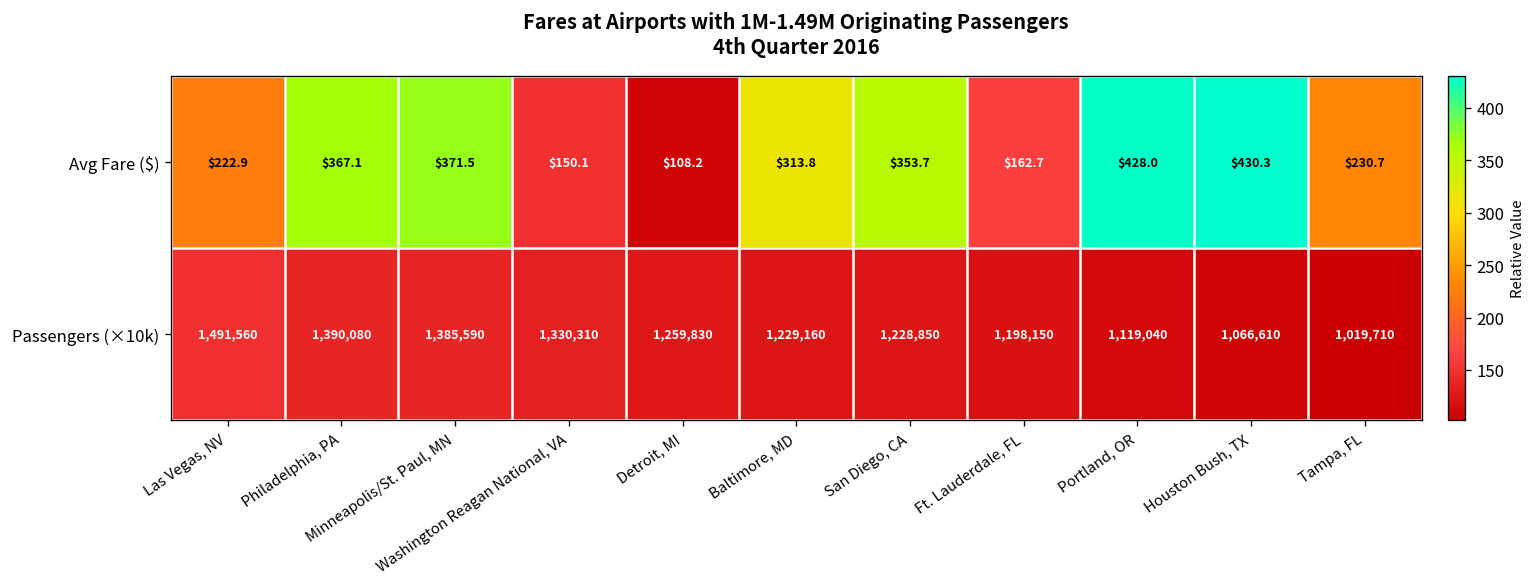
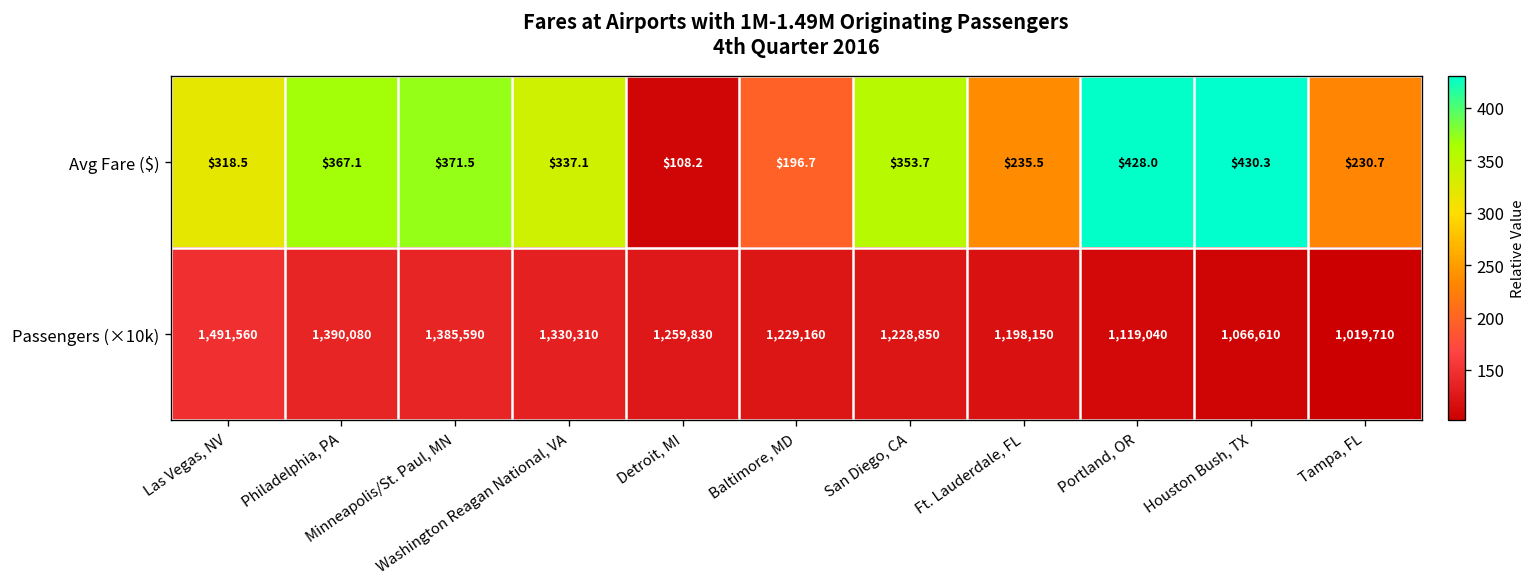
  {
    "Avg Fare ($)": {
-     "Las Vegas, NV": "$222.9",
+     "Las Vegas, NV": "$318.5",
      "Philadelphia, PA": "$367.1",
      "Minneapolis/St. Paul, MN": "$371.5",
-     "Washington Reagan National, VA": "$150.1",
+     "Washington Reagan National, VA": "$337.1",
      "Detroit, MI": "$108.2",
-     "Baltimore, MD": "$313.8",
+     "Baltimore, MD": "$196.7",
      "San Diego, CA": "$353.7",
-     "Ft. Lauderdale, FL": "$162.7",
+     "Ft. Lauderdale, FL": "$235.5",
      "Portland, OR": "$428.0",
      "Houston Bush, TX": "$430.3",
      "Tampa, FL": "$230.7"
    },
    "Passengers (×10k)": {
      "Las Vegas, NV": "1,491,560",
      "Philadelphia, PA": "1,390,080",
      "Minneapolis/St. Paul, MN": "1,385,590",
      "Washington Reagan National, VA": "1,330,310",
      "Detroit, MI": "1,259,830",
      "Baltimore, MD": "1,229,160",
      "San Diego, CA": "1,228,850",
      "Ft. Lauderdale, FL": "1,198,150",
      "Portland, OR": "1,119,040",
      "Houston Bush, TX": "1,066,610",
      "Tampa, FL": "1,019,710"
    }
  }
